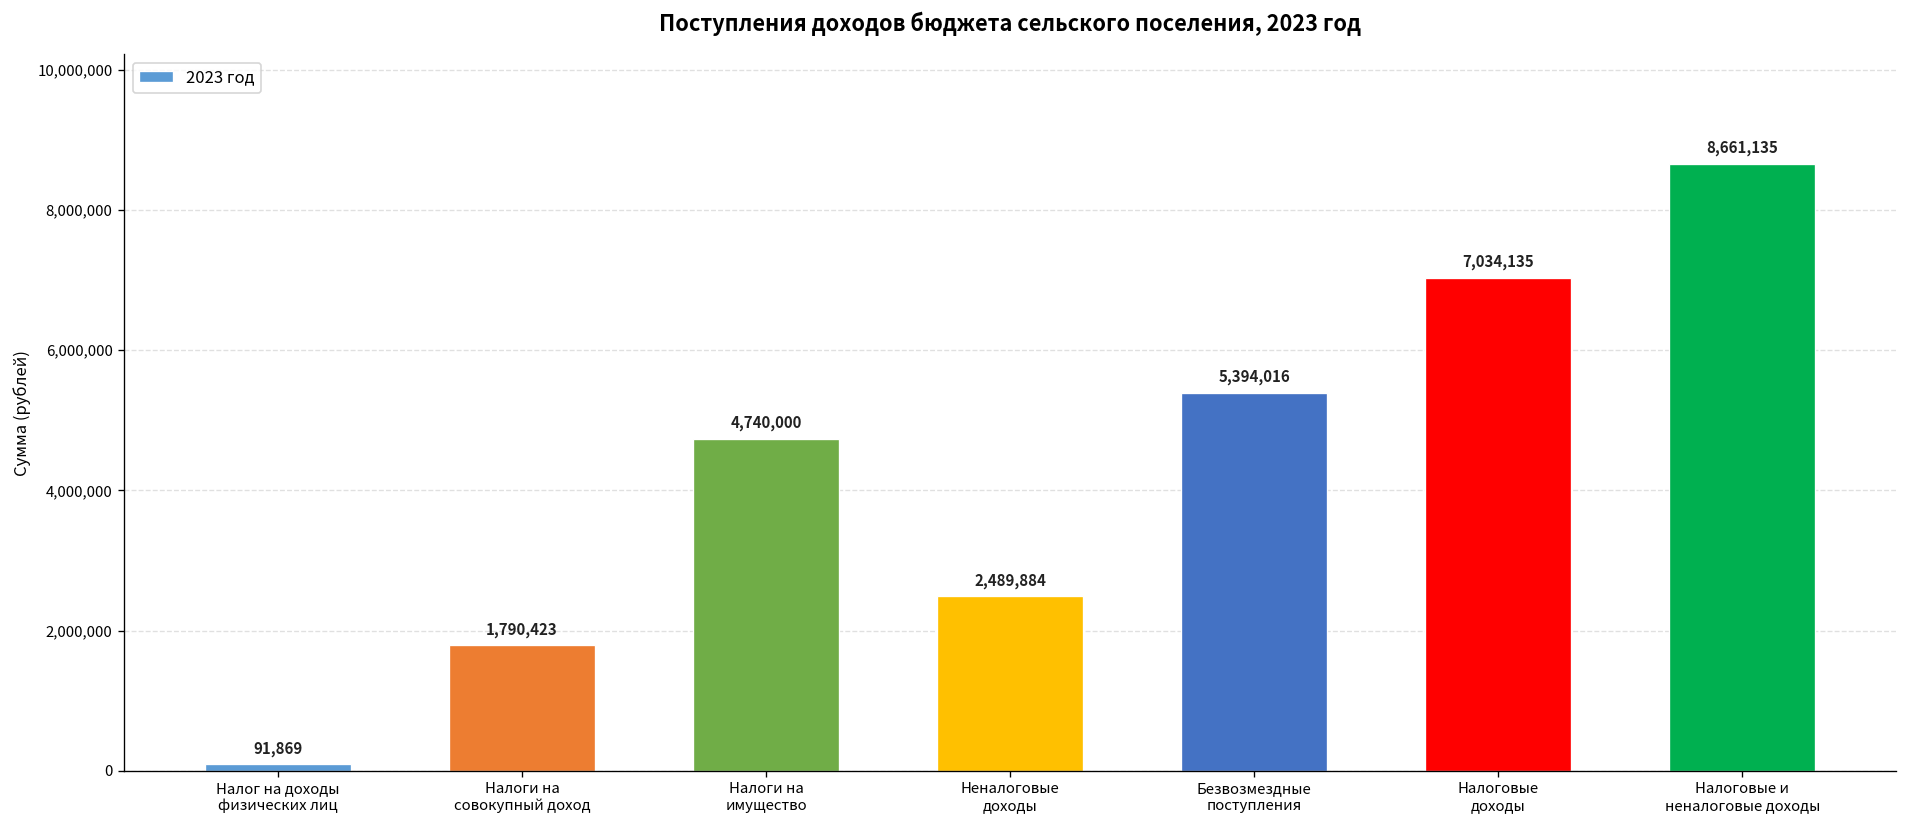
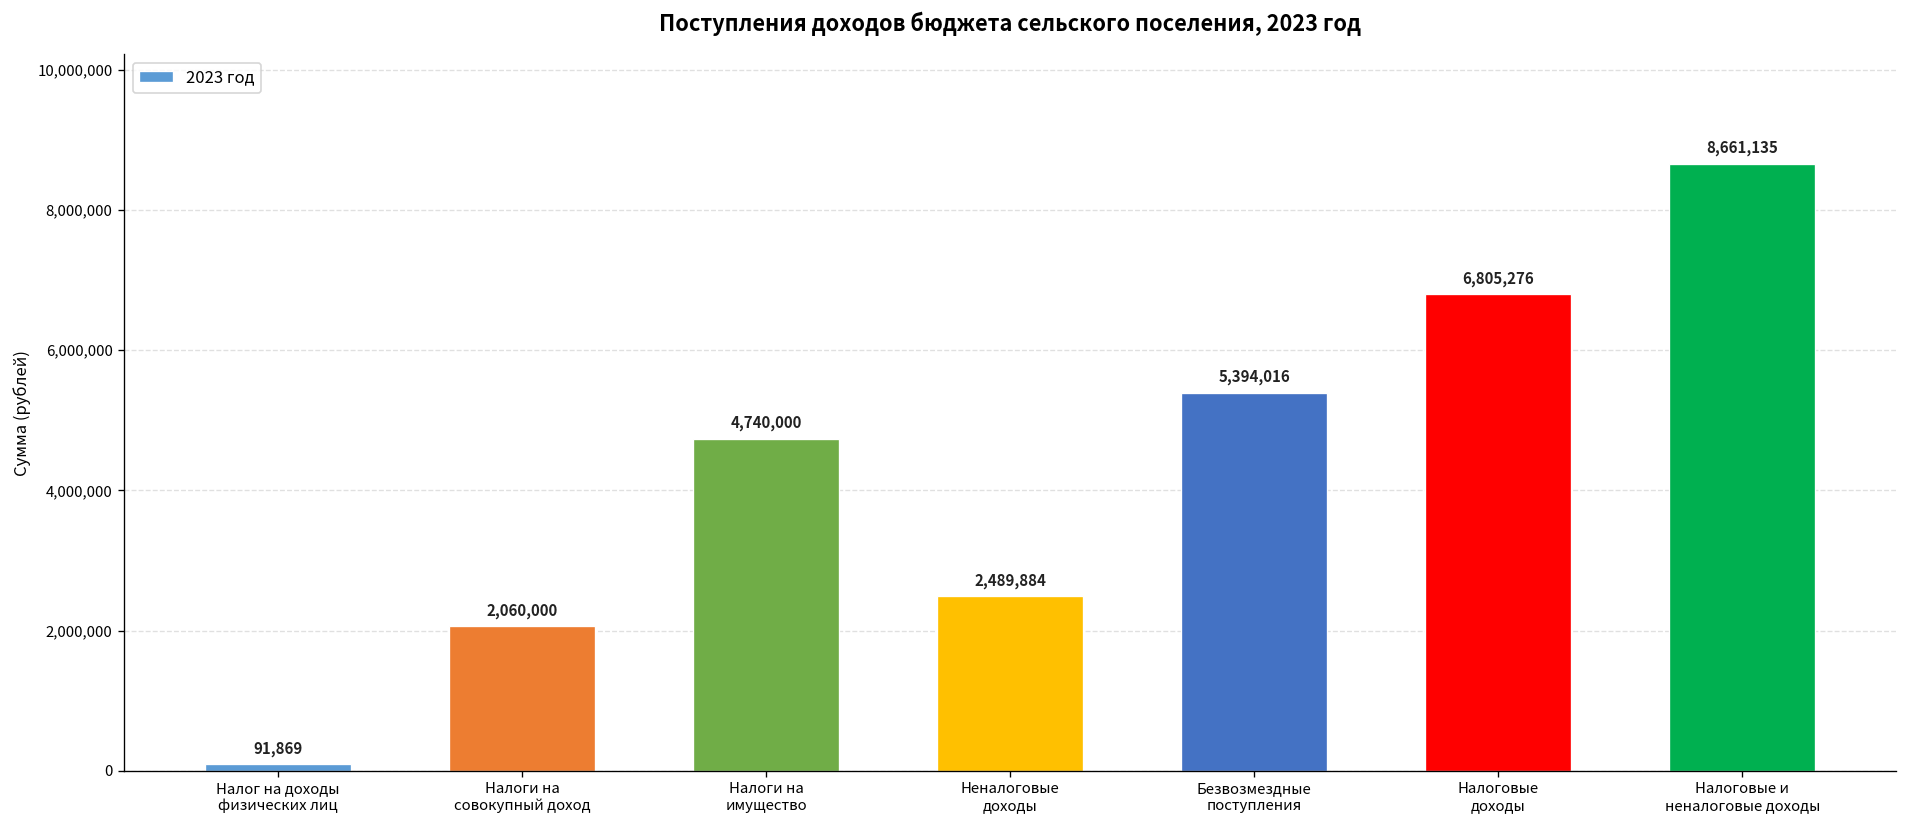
  {
    "Налог на доходы физических лиц": "91,869",
-   "Налоги на совокупный доход": "1,790,423",
+   "Налоги на совокупный доход": "2,060,000",
    "Налоги на имущество": "4,740,000",
    "Неналоговые доходы": "2,489,884",
    "Безвозмездные поступления": "5,394,016",
-   "Налоговые доходы": "7,034,135",
+   "Налоговые доходы": "6,805,276",
    "Налоговые и неналоговые доходы": "8,661,135"
  }
